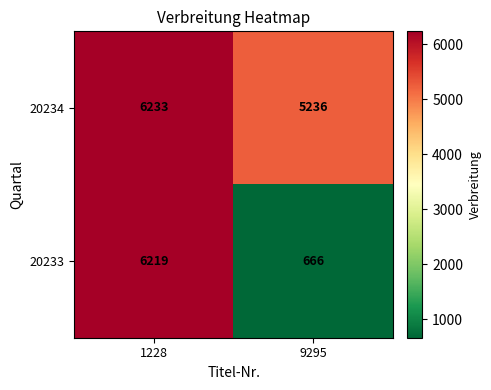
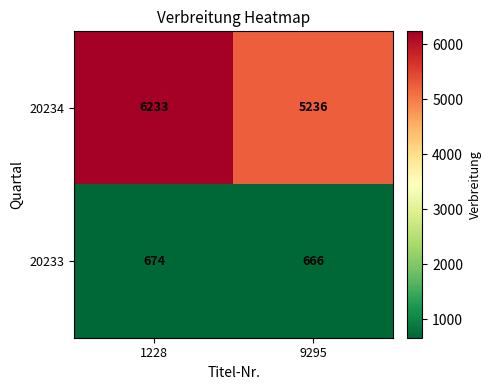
  {
    "20234": {
      "1228": 6233,
      "9295": 5236
    },
    "20233": {
-     "1228": 6219,
+     "1228": 674,
      "9295": 666
    }
  }
